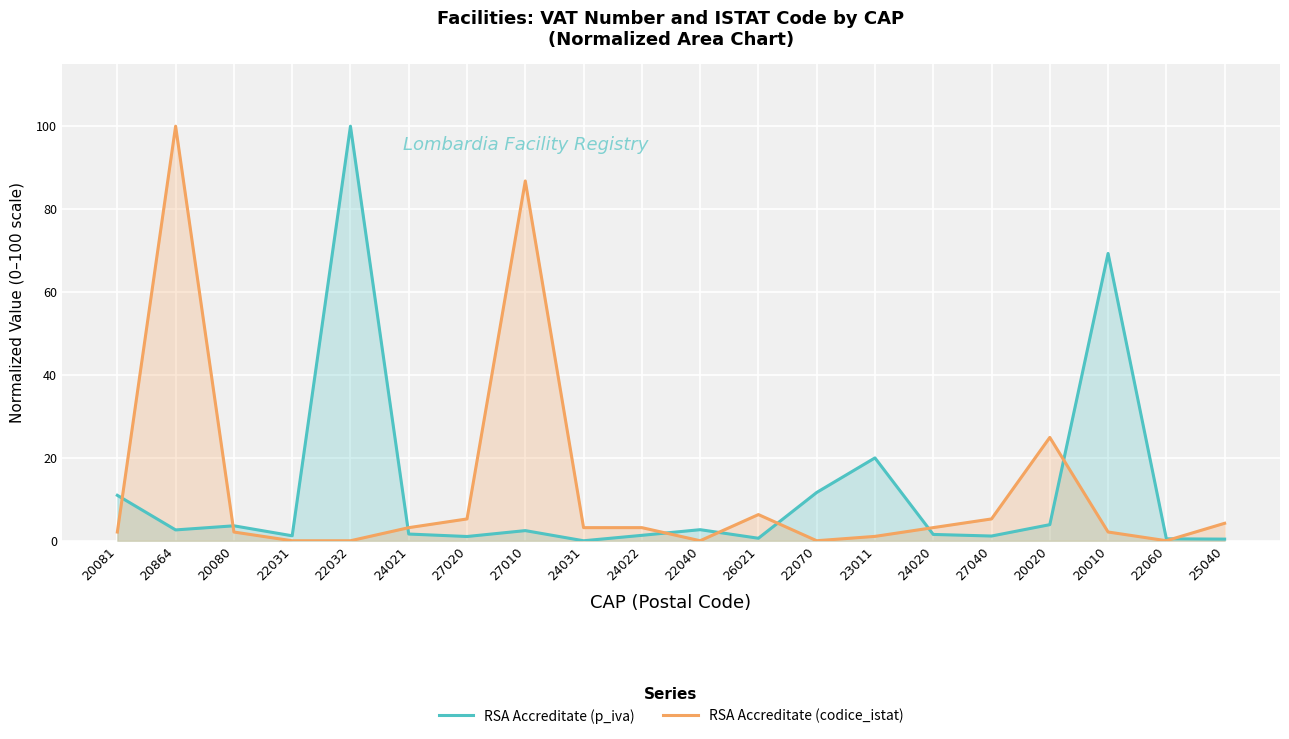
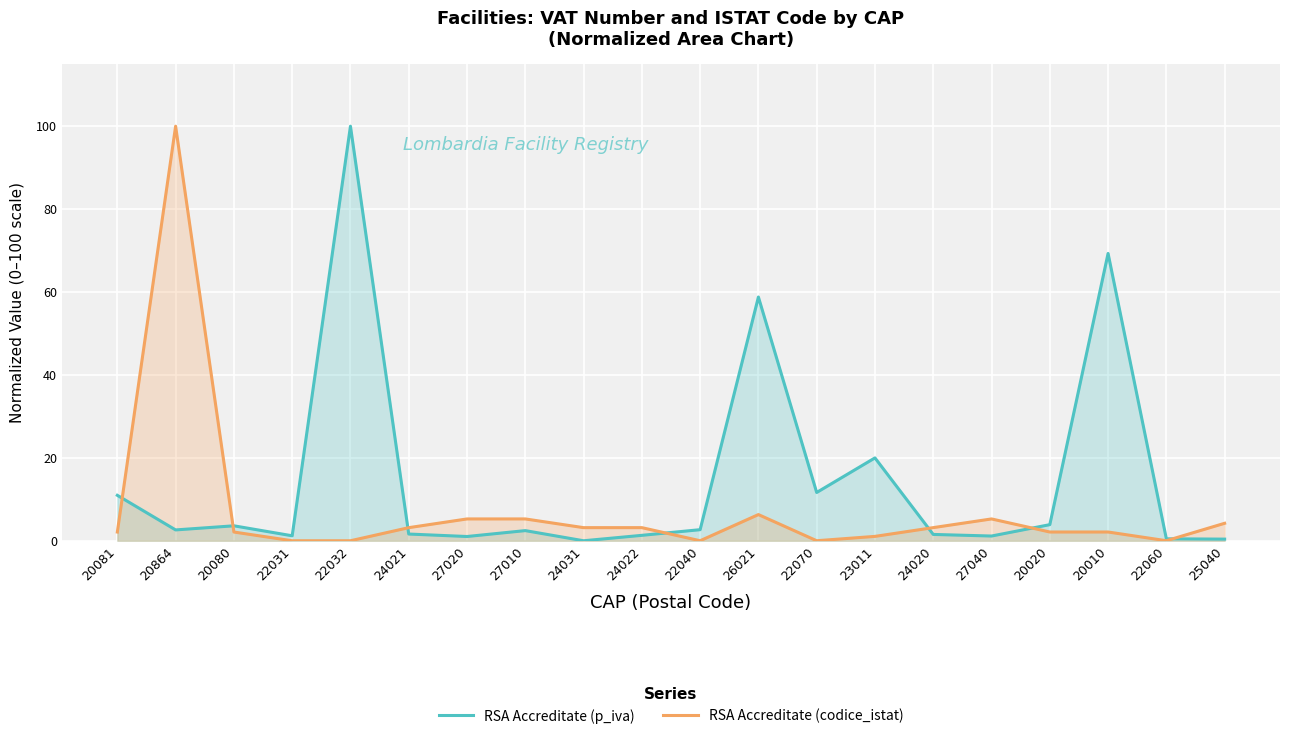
  {
    "RSA Accreditate (p_iva)": {
      "20081": 11,
      "20864": 3,
      "20080": 4,
      "22031": 1,
      "22032": 100,
      "24021": 2,
      "27020": 1,
      "27010": 2,
      "24031": 0,
      "24022": 1,
      "22040": 3,
-     "26021": 1,
+     "26021": 59,
      "22070": 12,
      "23011": 20,
      "24020": 2,
      "27040": 1,
      "20020": 4,
      "20010": 69,
      "25040": 0
    },
    "RSA Accreditate (codice_istat)": {
      "20081": 2,
      "20864": 100,
      "20080": 2,
      "22031": 0,
      "22032": 0,
      "24021": 3,
      "27020": 5,
-     "27010": 87,
+     "27010": 5,
      "24031": 3,
      "24022": 3,
      "22040": 0,
      "26021": 6,
      "22070": 0,
      "23011": 1,
      "24020": 3,
      "27040": 5,
-     "20020": 25,
+     "20020": 2,
      "20010": 2,
      "25040": 4
    }
  }
